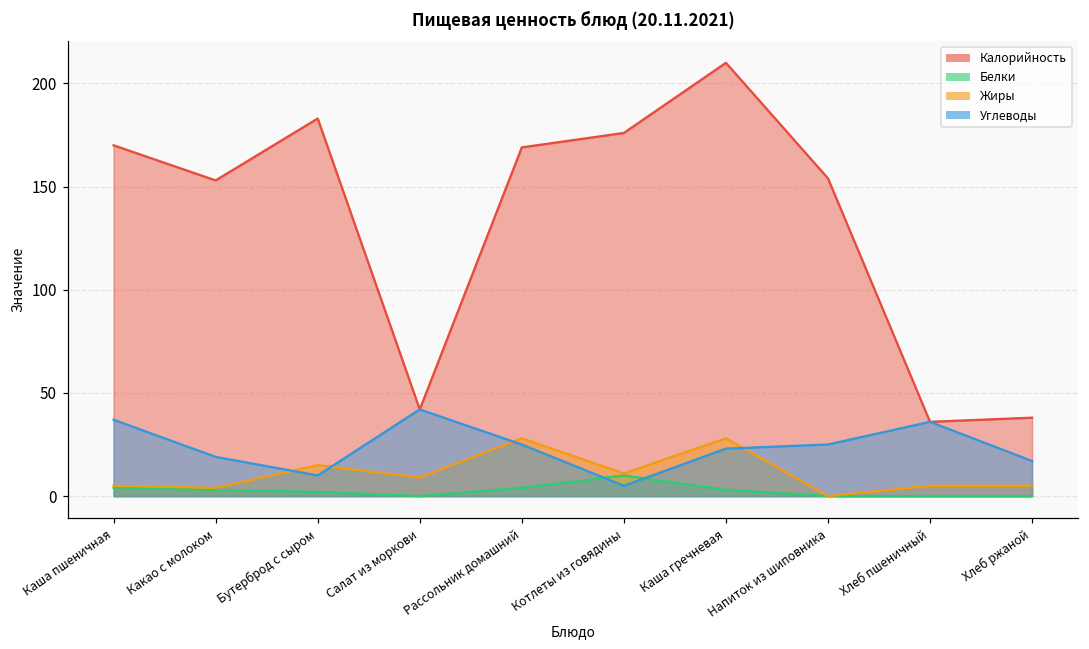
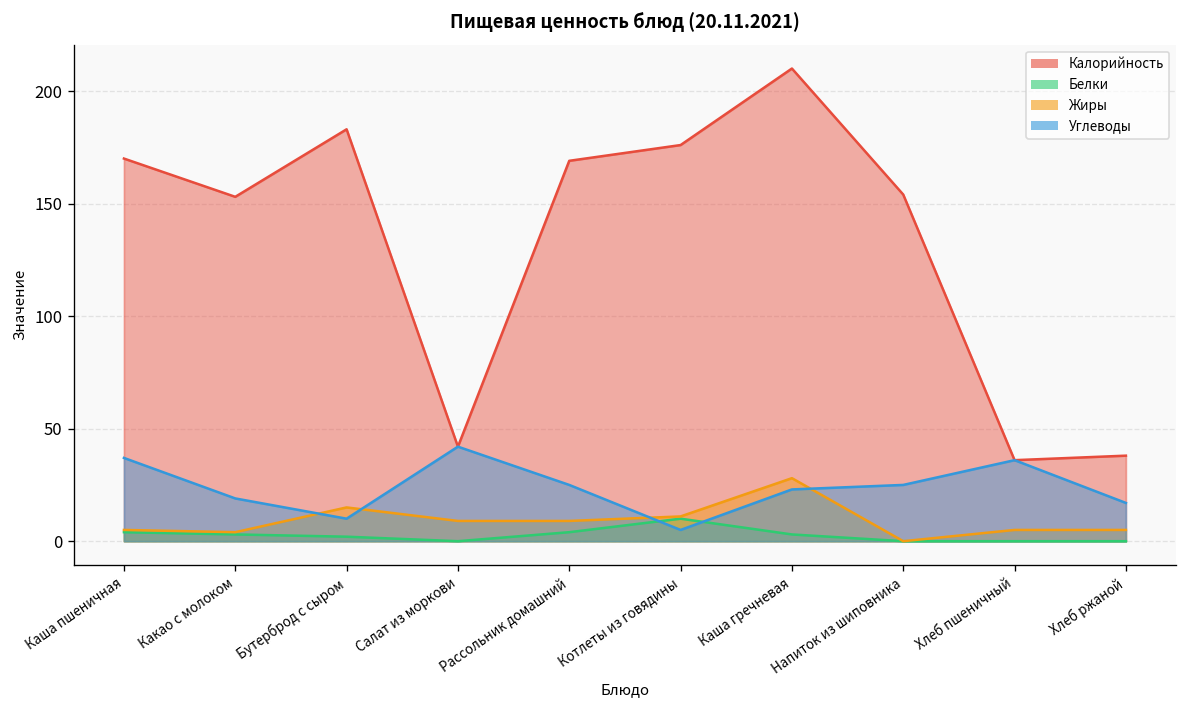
  {
    "Калорийность": {
      "Каша пшеничная": 170,
      "Какао с молоком": 153,
      "Бутерброд с сыром": 183,
      "Рассольник домашний": 169,
      "Котлеты из говядины": 176,
      "Каша гречневая": 210,
      "Напиток из шиповника": 154,
      "Хлеб ржаной": 38
    },
    "Белки": {
      "Бутерброд с сыром": 2,
      "Салат из моркови": 0,
      "Рассольник домашний": 4,
      "Каша гречневая": 3,
      "Хлеб пшеничный": 0,
      "Хлеб ржаной": 0
    },
    "Жиры": {
      "Бутерброд с сыром": 15,
      "Салат из моркови": 9,
-     "Рассольник домашний": 28,
+     "Рассольник домашний": 9,
      "Каша гречневая": 28,
      "Хлеб пшеничный": 5,
      "Хлеб ржаной": 5
    },
    "Углеводы": {
      "Каша пшеничная": 37,
      "Какао с молоком": 19,
      "Бутерброд с сыром": 10,
      "Рассольник домашний": 25,
      "Котлеты из говядины": 5,
      "Каша гречневая": 23,
      "Напиток из шиповника": 25,
      "Хлеб ржаной": 17
    }
  }
